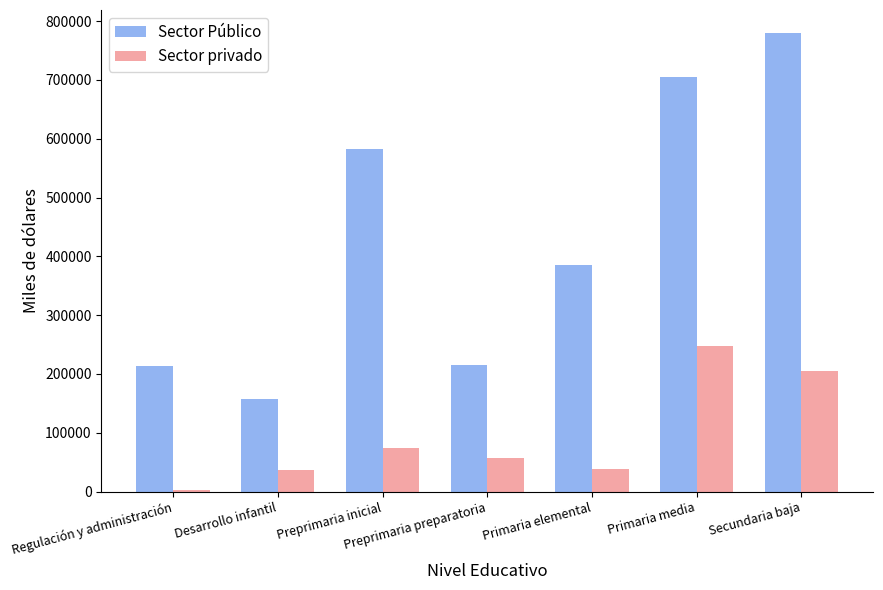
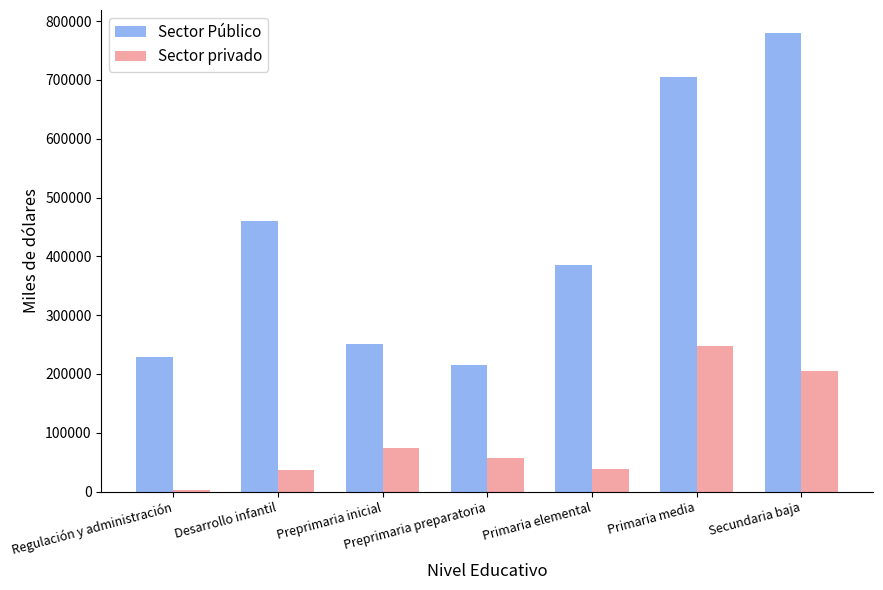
  {
    "Sector Público": {
-     "Regulación y administración": 210000,
-     "Desarrollo infantil": 160000,
-     "Preprimaria inicial": 580000,
+     "Regulación y administración": 230000,
+     "Desarrollo infantil": 460000,
+     "Preprimaria inicial": 250000,
      "Preprimaria preparatoria": 210000,
      "Primaria elemental": 390000,
      "Primaria media": 700000,
      "Secundaria baja": 780000
    },
    "Sector privado": {
      "Desarrollo infantil": 40000,
      "Preprimaria inicial": 70000,
      "Preprimaria preparatoria": 60000,
      "Primaria elemental": 40000,
      "Primaria media": 250000,
      "Secundaria baja": 200000
    }
  }
